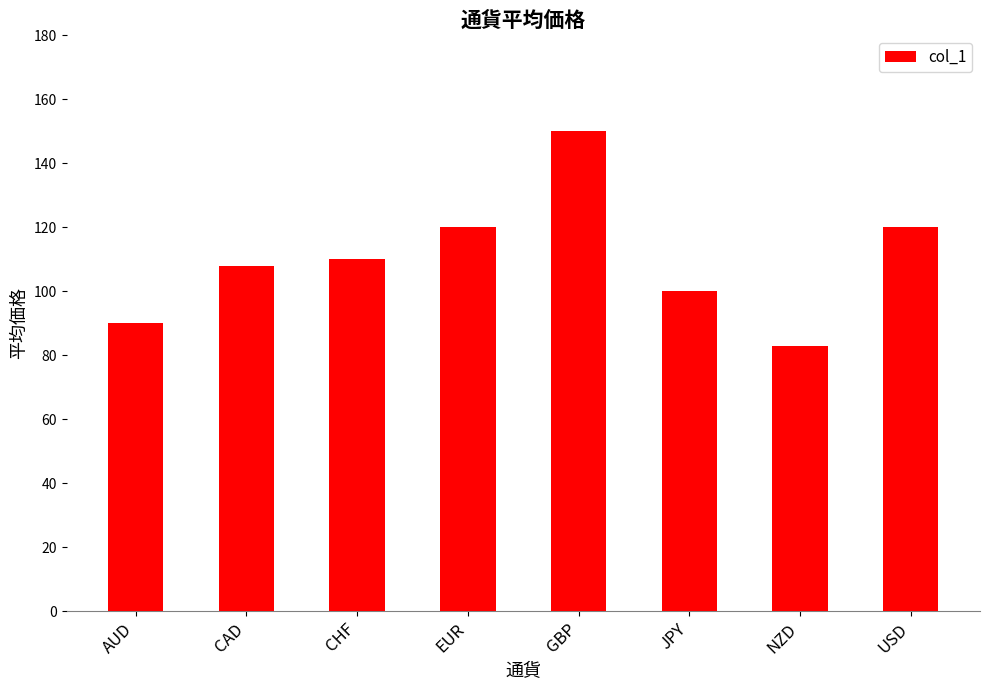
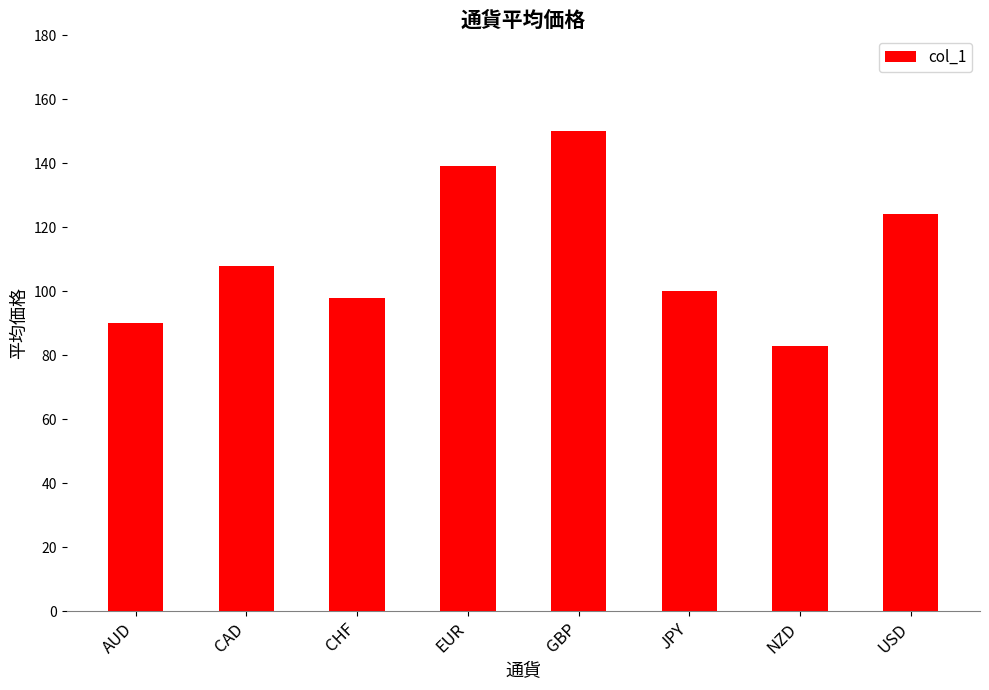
  {
    "AUD": 90,
    "CAD": 108,
-   "CHF": 110,
-   "EUR": 120,
+   "CHF": 98,
+   "EUR": 139,
    "GBP": 150,
    "JPY": 100,
    "NZD": 83,
-   "USD": 120
+   "USD": 124
  }
